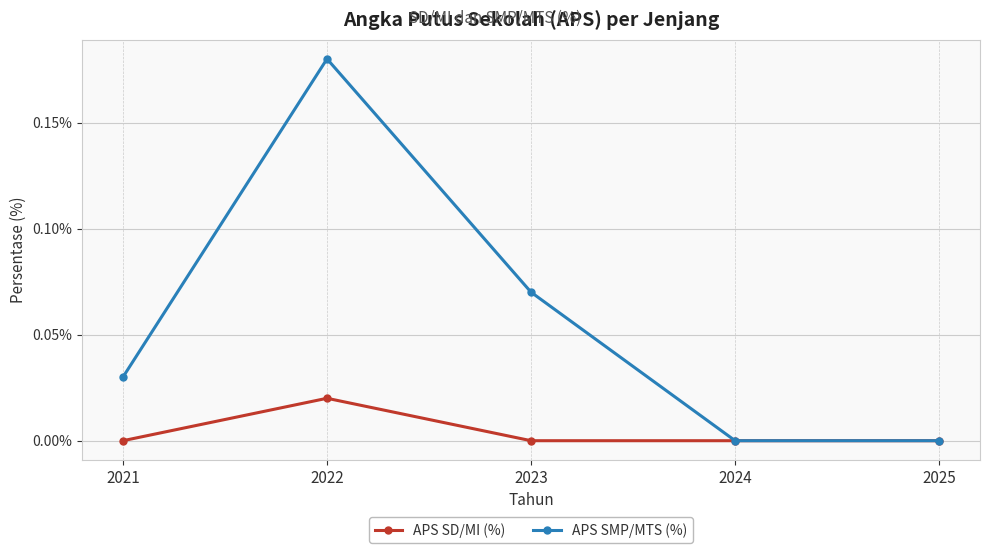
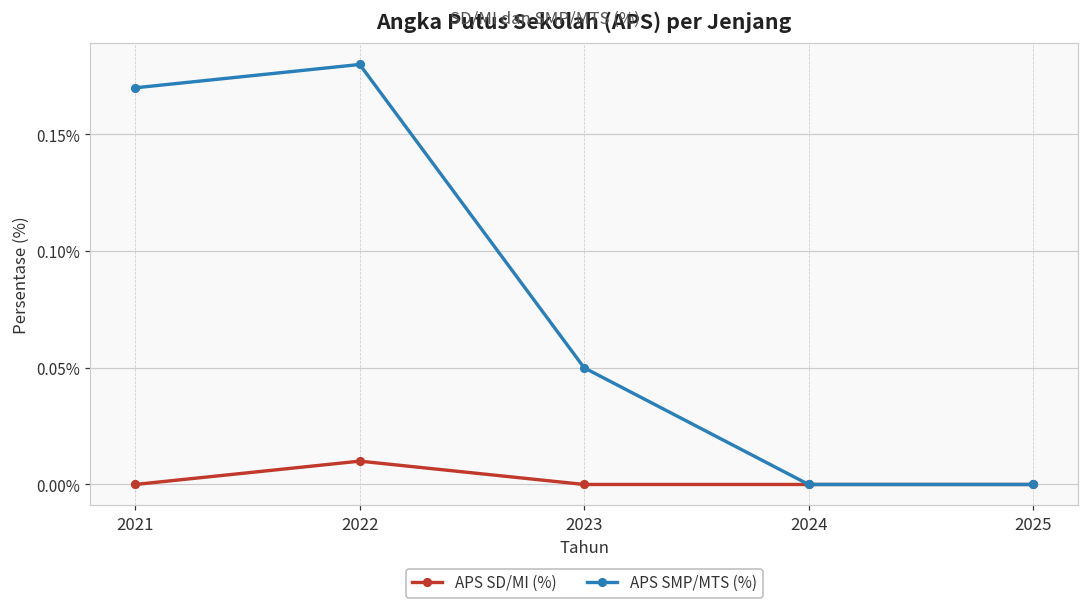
  {
    "APS SD/MI (%)": {
      "2021": "0.00%",
-     "2022": "0.02%",
+     "2022": "0.01%",
      "2023": "0.00%"
    },
    "APS SMP/MTS (%)": {
-     "2021": "0.03%",
+     "2021": "0.17%",
      "2022": "0.18%",
-     "2023": "0.07%"
+     "2023": "0.05%"
    }
  }
